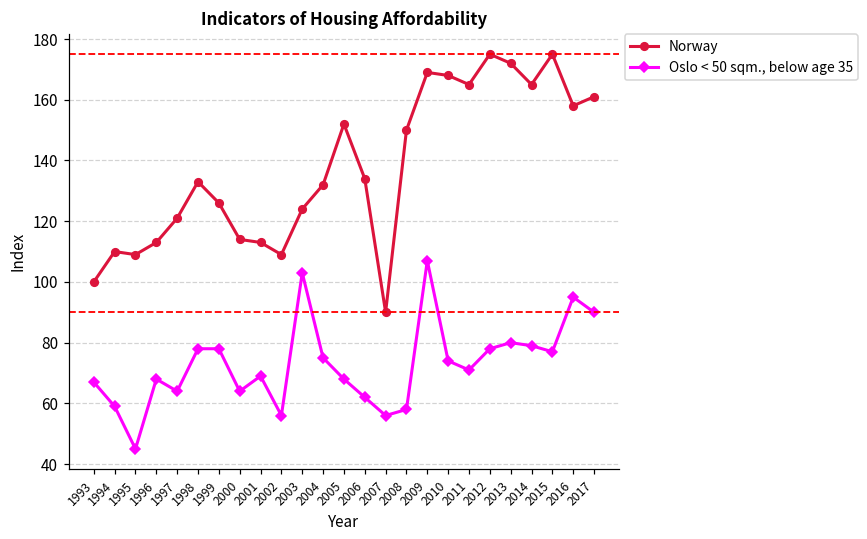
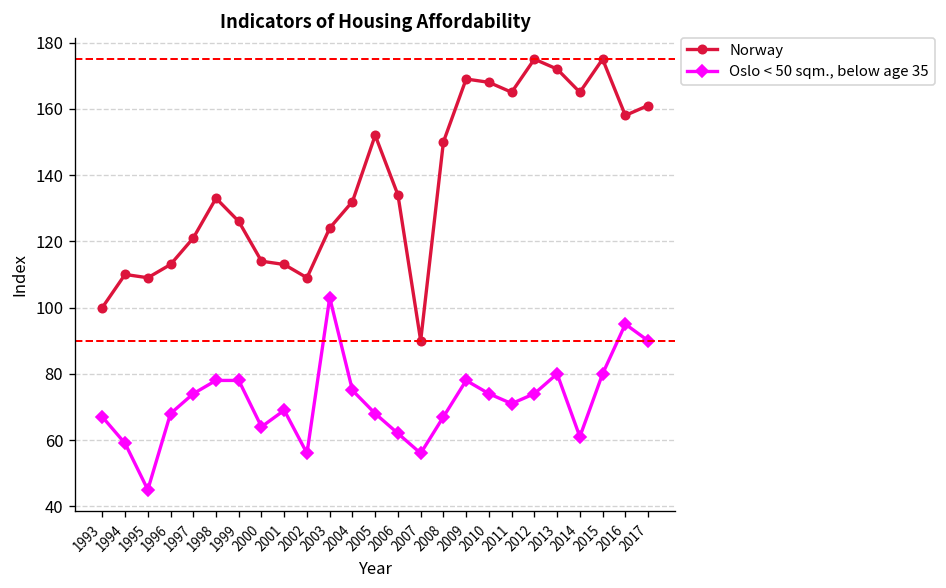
  {
    "Norway": {
      "1993": 100,
      "1994": 110,
      "1995": 109,
      "1996": 113,
      "1997": 121,
      "1998": 133,
      "1999": 126,
      "2000": 114,
      "2001": 113,
      "2002": 109,
      "2003": 124,
      "2004": 132,
      "2005": 152,
      "2006": 134,
      "2007": 90,
      "2008": 150,
      "2009": 169,
      "2010": 168,
      "2011": 165,
      "2012": 175,
      "2013": 172,
      "2014": 165,
      "2015": 175,
      "2016": 158,
      "2017": 161
    },
    "Oslo < 50 sqm., below age 35": {
      "1993": 67,
      "1994": 59,
      "1995": 45,
      "1996": 68,
-     "1997": 64,
+     "1997": 74,
      "1998": 78,
      "1999": 78,
      "2000": 64,
      "2001": 69,
      "2002": 56,
      "2003": 103,
      "2004": 75,
      "2005": 68,
      "2006": 62,
      "2007": 56,
-     "2008": 58,
-     "2009": 107,
+     "2008": 67,
+     "2009": 78,
      "2010": 74,
      "2011": 71,
-     "2012": 78,
+     "2012": 74,
      "2013": 80,
-     "2014": 79,
-     "2015": 77,
+     "2014": 61,
+     "2015": 80,
      "2016": 95,
      "2017": 90
    }
  }
